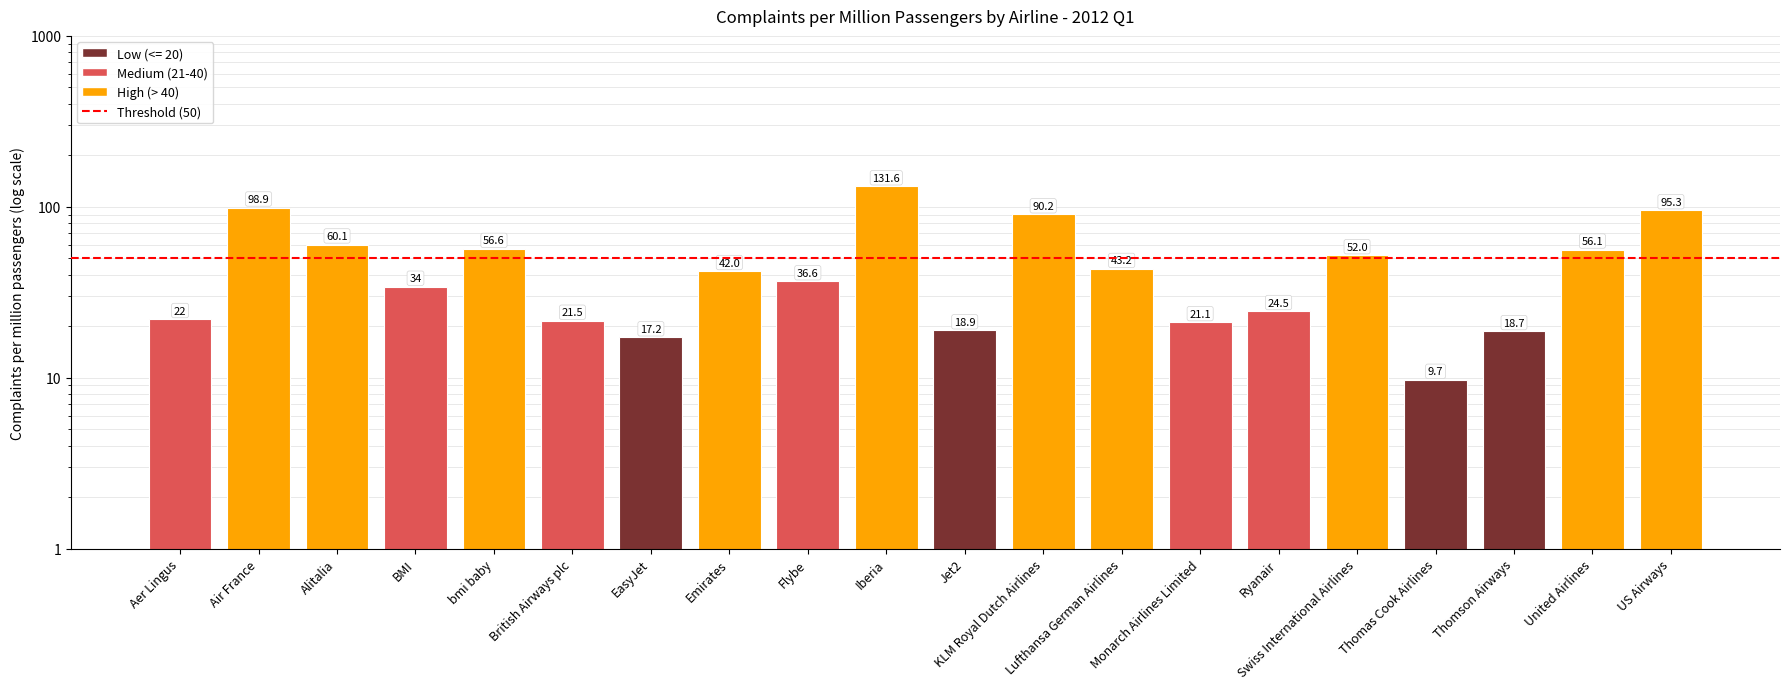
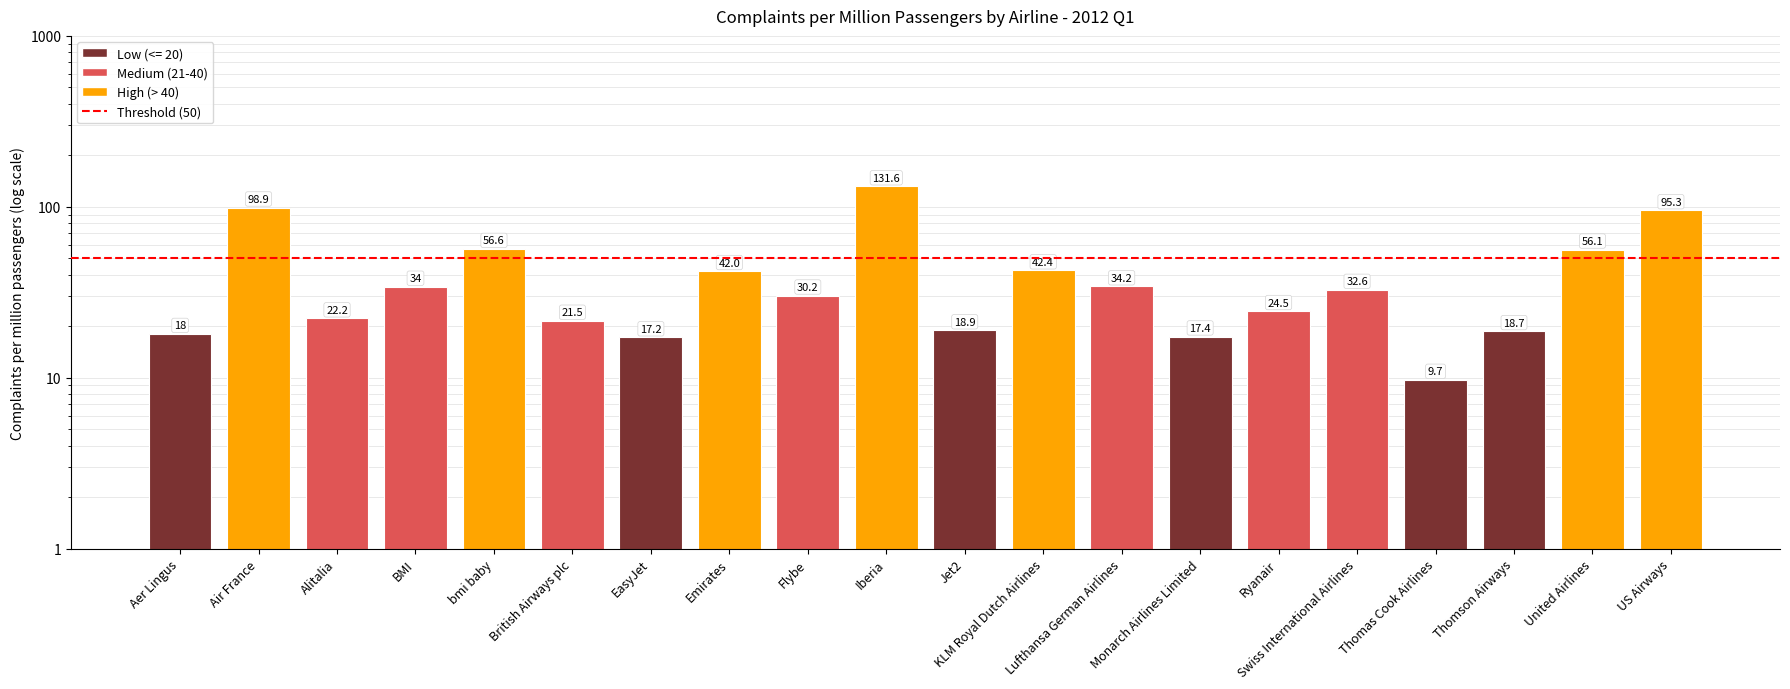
  {
-   "Aer Lingus": 22,
-   "Alitalia": 60.1,
-   "Flybe": 36.6,
-   "KLM Royal Dutch Airlines": 90.2,
-   "Lufthansa German Airlines": 43.2,
-   "Monarch Airlines Limited": 21.1,
-   "Swiss International Airlines": 52.0
+   "Aer Lingus": 18,
+   "Alitalia": 22.2,
+   "Flybe": 30.2,
+   "KLM Royal Dutch Airlines": 42.4,
+   "Lufthansa German Airlines": 34.2,
+   "Monarch Airlines Limited": 17.4,
+   "Swiss International Airlines": 32.6
  }
